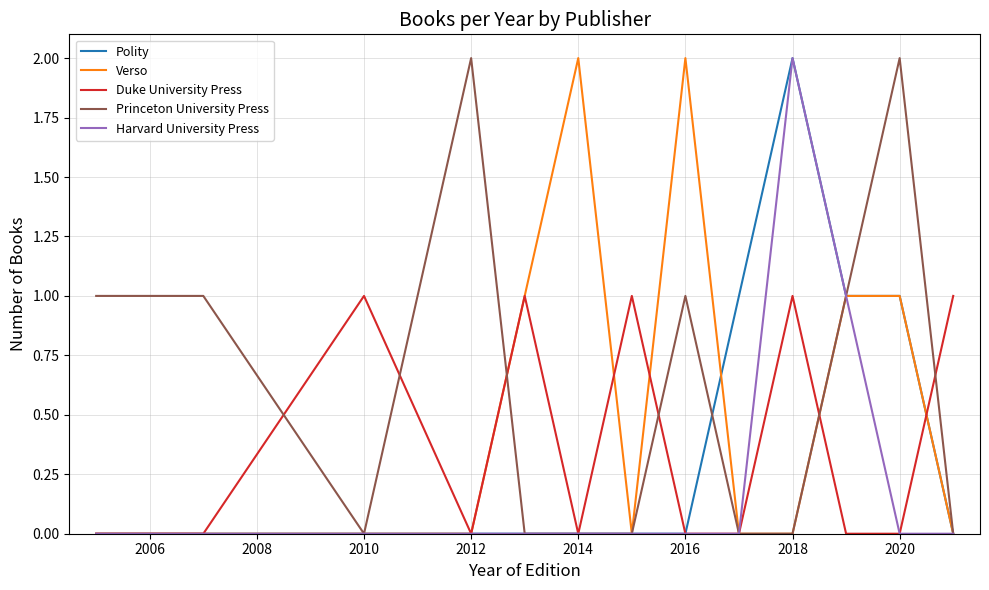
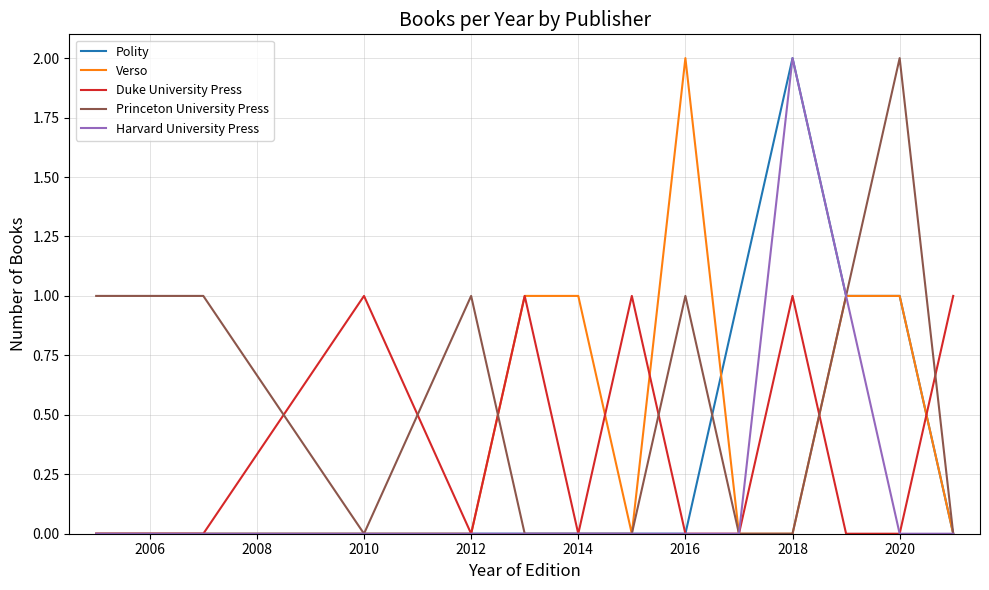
  {
    "Verso": {
-     "2014": 2,
+     "2014": 1,
      "2016": 2
    },
    "Duke University Press": {
      "2010": 1,
      "2018": 1
    },
    "Princeton University Press": {
-     "2012": 2,
+     "2012": 1,
      "2016": 1,
      "2020": 2
    }
  }
